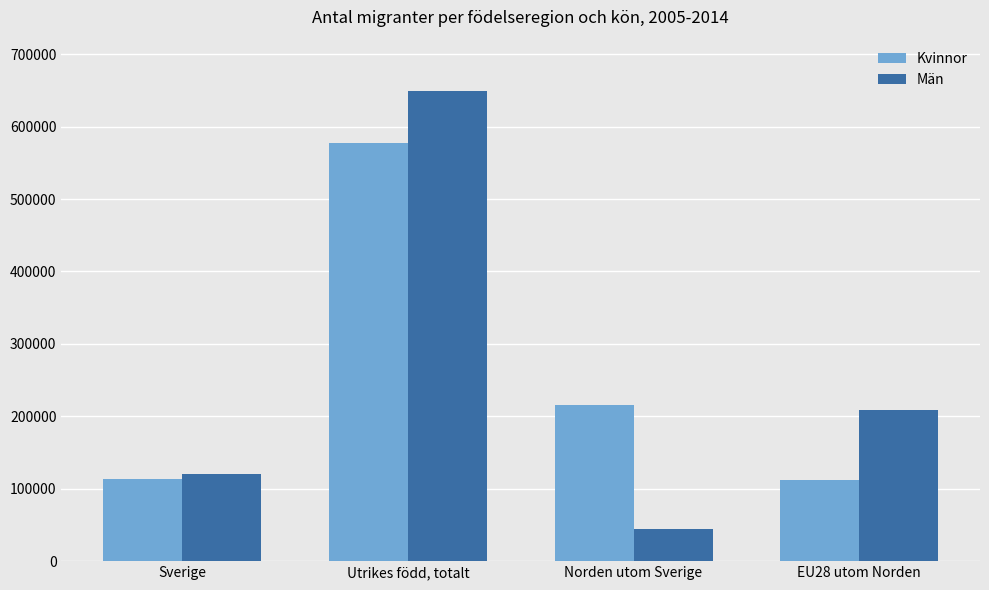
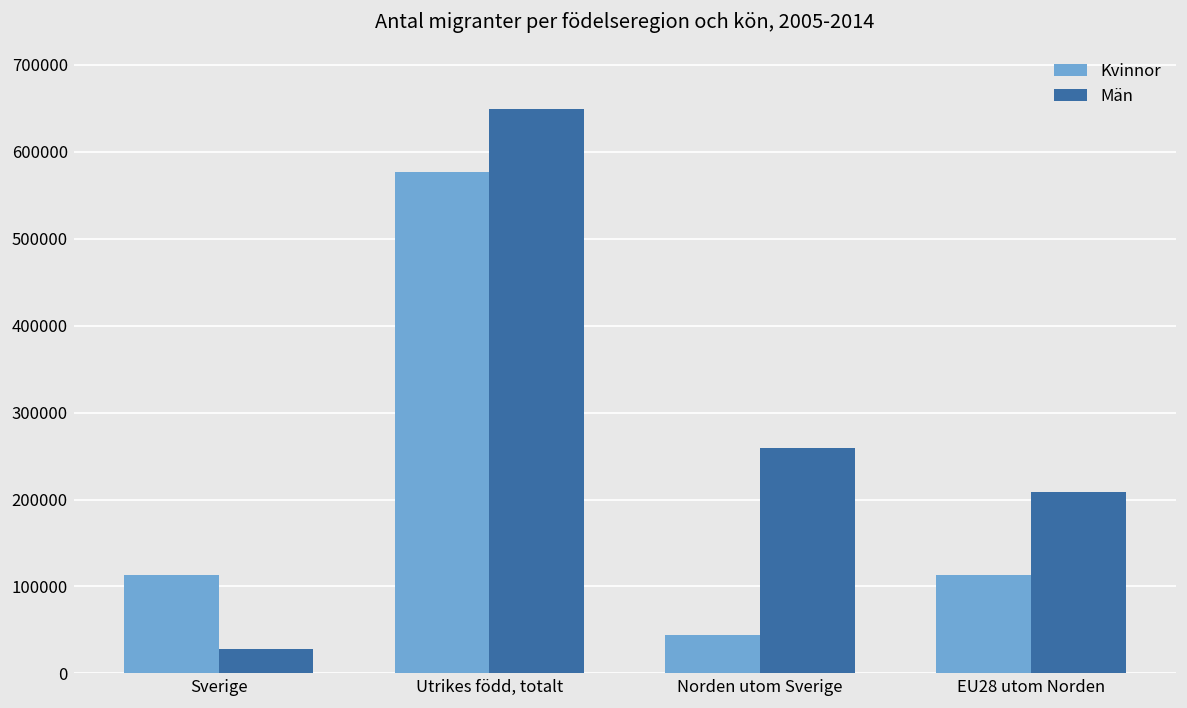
  {
    "Kvinnor": {
      "Sverige": 110000,
      "Utrikes född, totalt": 580000,
-     "Norden utom Sverige": 220000,
+     "Norden utom Sverige": 40000,
      "EU28 utom Norden": 110000
    },
    "Män": {
-     "Sverige": 120000,
+     "Sverige": 30000,
      "Utrikes född, totalt": 650000,
-     "Norden utom Sverige": 40000,
+     "Norden utom Sverige": 260000,
      "EU28 utom Norden": 210000
    }
  }
